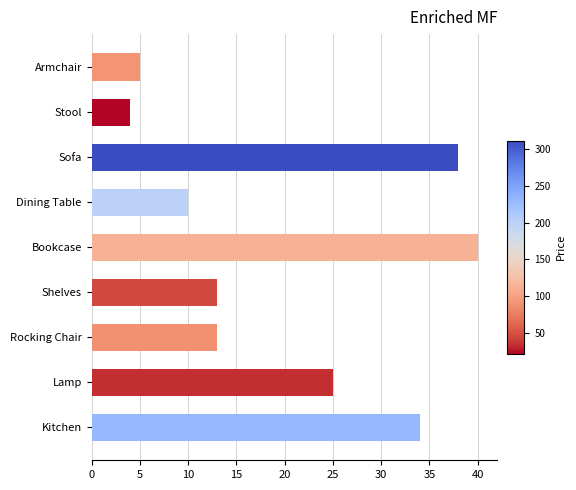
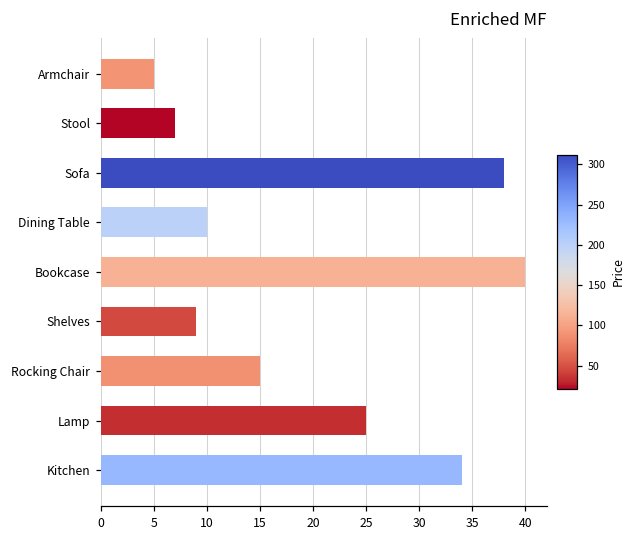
  {
    "Armchair": 5,
-   "Stool": 4,
+   "Stool": 7,
    "Sofa": 38,
    "Dining Table": 10,
    "Bookcase": 40,
-   "Shelves": 13,
-   "Rocking Chair": 13,
+   "Shelves": 9,
+   "Rocking Chair": 15,
    "Lamp": 25,
    "Kitchen": 34
  }
